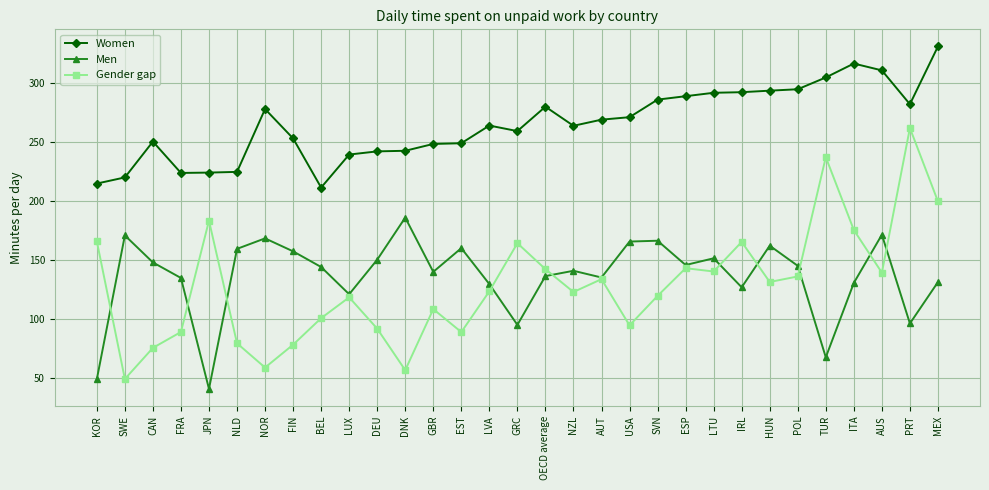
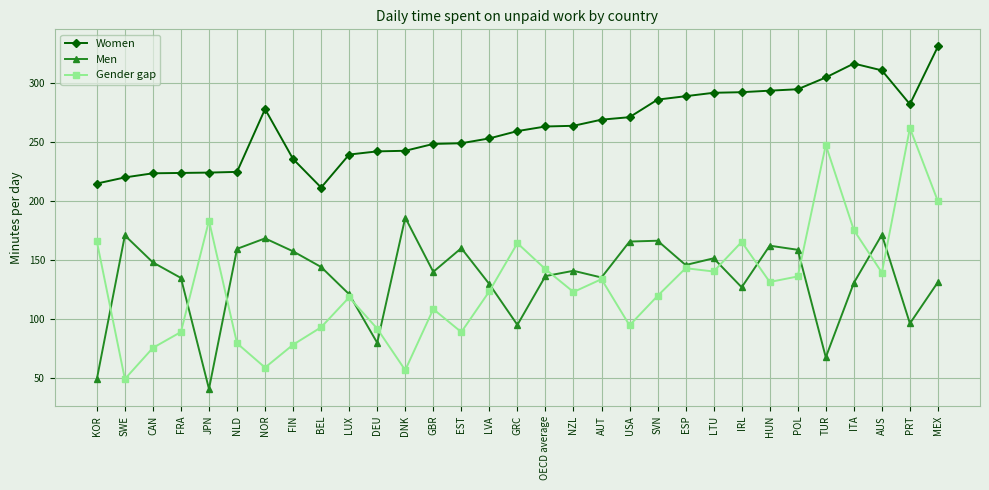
  {
    "Women": {
      "KOR": 215,
      "SWE": 220,
-     "CAN": 251,
+     "CAN": 224,
      "FRA": 224,
      "JPN": 224,
      "NLD": 225,
      "NOR": 278,
-     "FIN": 253,
+     "FIN": 236,
      "BEL": 212,
      "LUX": 240,
      "DEU": 242,
      "DNK": 243,
      "GBR": 249,
      "EST": 249,
-     "LVA": 264,
+     "LVA": 253,
      "GRC": 260,
-     "OECD average": 280,
+     "OECD average": 263,
      "NZL": 264,
      "AUT": 269,
      "USA": 271,
      "SVN": 286,
      "ESP": 289,
      "LTU": 292,
      "IRL": 293,
      "HUN": 294,
      "POL": 295,
      "TUR": 305,
      "ITA": 317,
      "AUS": 311,
      "PRT": 282,
      "MEX": 331
    },
    "Men": {
      "KOR": 49,
      "SWE": 171,
      "CAN": 148,
      "FRA": 135,
      "JPN": 41,
      "NLD": 160,
      "NOR": 169,
      "FIN": 158,
      "BEL": 144,
      "LUX": 121,
-     "DEU": 150,
+     "DEU": 80,
      "DNK": 186,
      "GBR": 140,
      "EST": 160,
      "LVA": 130,
      "GRC": 95,
      "OECD average": 137,
      "NZL": 141,
      "USA": 166,
      "SVN": 167,
      "ESP": 146,
      "LTU": 152,
      "IRL": 127,
      "HUN": 162,
-     "POL": 145,
+     "POL": 159,
      "TUR": 68,
      "ITA": 131,
      "AUS": 172,
      "PRT": 96,
      "MEX": 131
    },
    "Gender gap": {
      "KOR": 166,
      "SWE": 49,
      "CAN": 76,
      "FRA": 89,
      "JPN": 184,
      "NLD": 80,
      "NOR": 59,
      "FIN": 78,
-     "BEL": 101,
+     "BEL": 93,
      "LUX": 119,
      "DEU": 92,
      "DNK": 57,
      "GBR": 109,
      "EST": 89,
      "LVA": 124,
      "GRC": 164,
      "OECD average": 142,
      "NZL": 123,
      "USA": 95,
      "SVN": 120,
      "ESP": 143,
      "LTU": 140,
      "IRL": 166,
      "HUN": 132,
      "POL": 136,
-     "TUR": 237,
+     "TUR": 248,
      "ITA": 176,
      "AUS": 139,
      "PRT": 262,
      "MEX": 200
    }
  }
